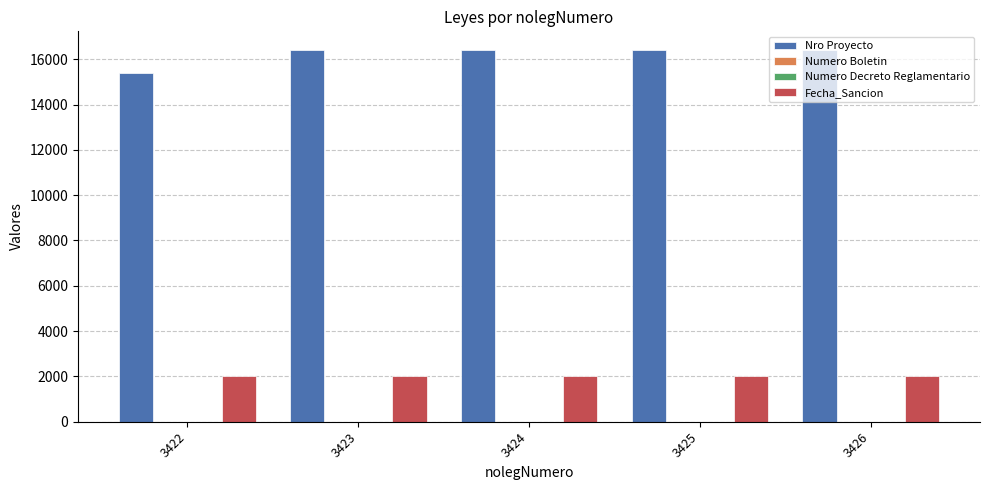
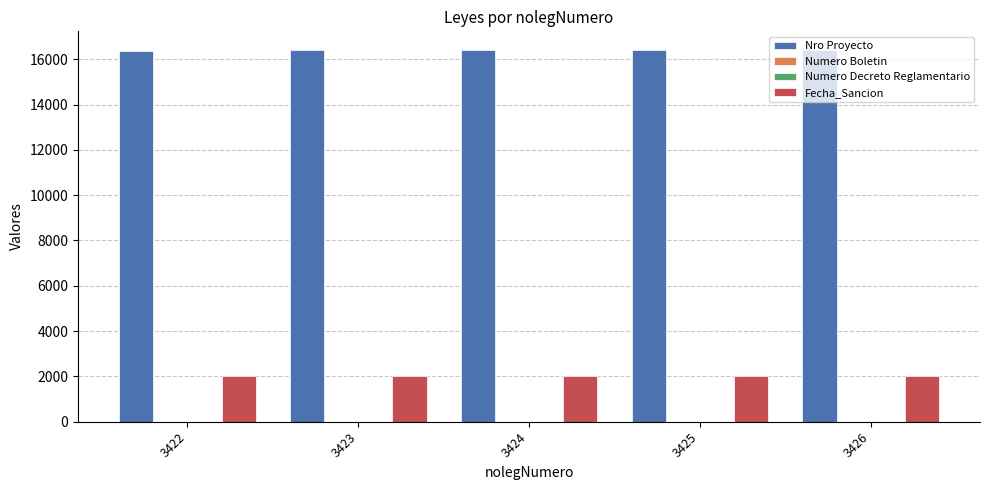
  {
    "Nro Proyecto": {
-     "3422": 15400,
+     "3422": 16400,
      "3423": 16400,
      "3424": 16400,
      "3425": 16400
    },
    "Numero Decreto Reglamentario": {
      "3422": 0,
      "3423": 0,
      "3424": 0,
      "3425": 0,
      "3426": 0
    }
  }
